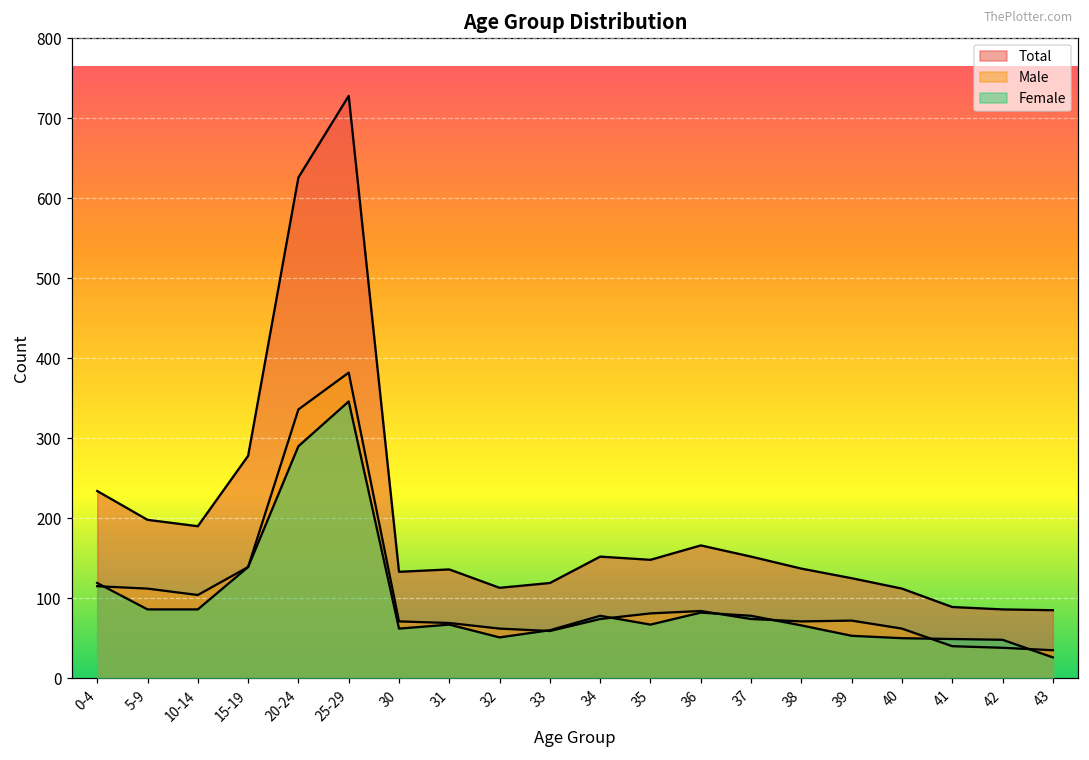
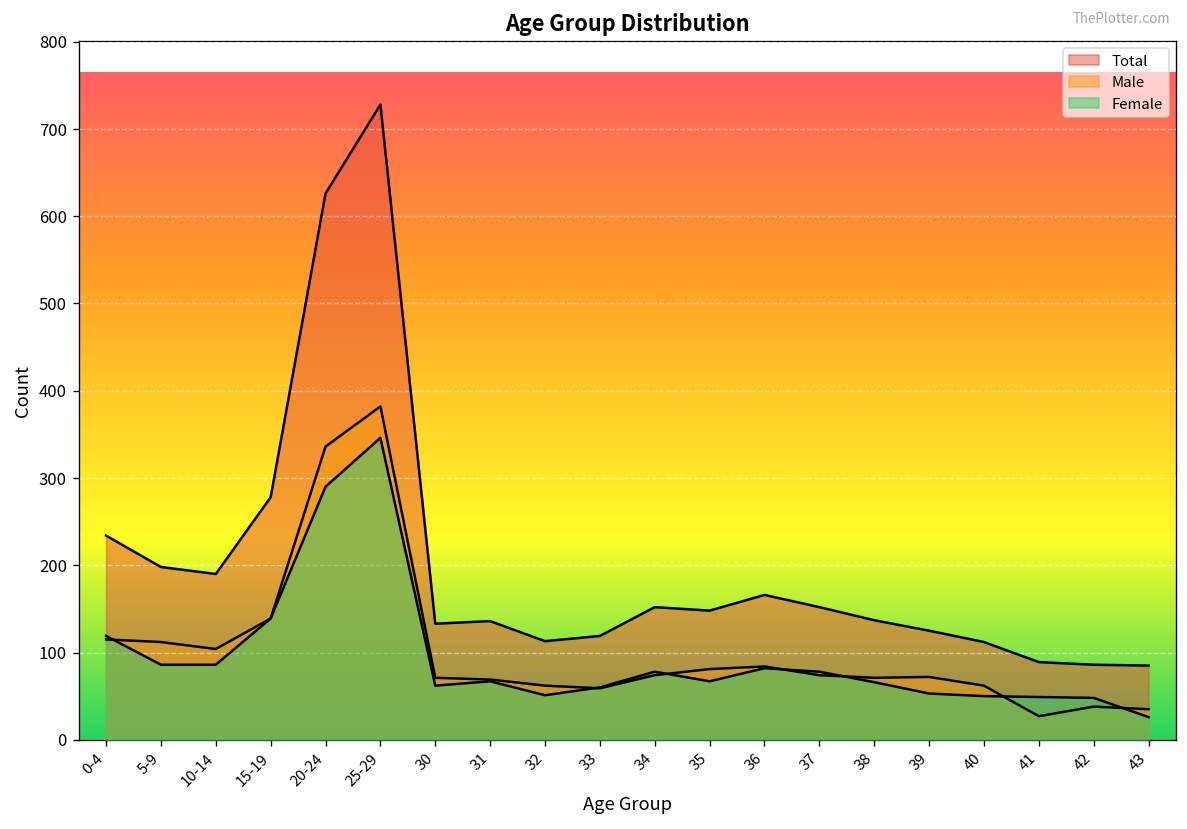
  {
    "Total": {
      "0-4": 230,
      "5-9": 200,
      "10-14": 190,
      "15-19": 280,
      "20-24": 630,
      "25-29": 730,
      "30": 130,
      "31": 140,
      "32": 110,
      "33": 120,
      "34": 150,
      "35": 150,
      "36": 170,
      "37": 150,
      "38": 140,
      "39": 130,
      "40": 110,
      "41": 90,
      "42": 90,
      "43": 90
    },
    "Male": {
      "0-4": 120,
      "5-9": 110,
      "10-14": 100,
      "20-24": 340,
      "25-29": 380,
      "30": 70,
      "32": 60,
      "34": 70,
      "35": 80,
      "37": 70,
      "38": 70,
      "39": 70,
      "40": 60,
-     "41": 40,
+     "41": 30,
      "42": 40,
      "43": 40
    },
    "Female": {
      "0-4": 120,
      "5-9": 90,
      "10-14": 90,
      "20-24": 290,
      "25-29": 350,
      "30": 60,
      "32": 50,
      "34": 80,
      "35": 70,
      "37": 80,
      "38": 70,
      "39": 50,
      "40": 50,
      "41": 50,
      "42": 50,
      "43": 30
    }
  }
